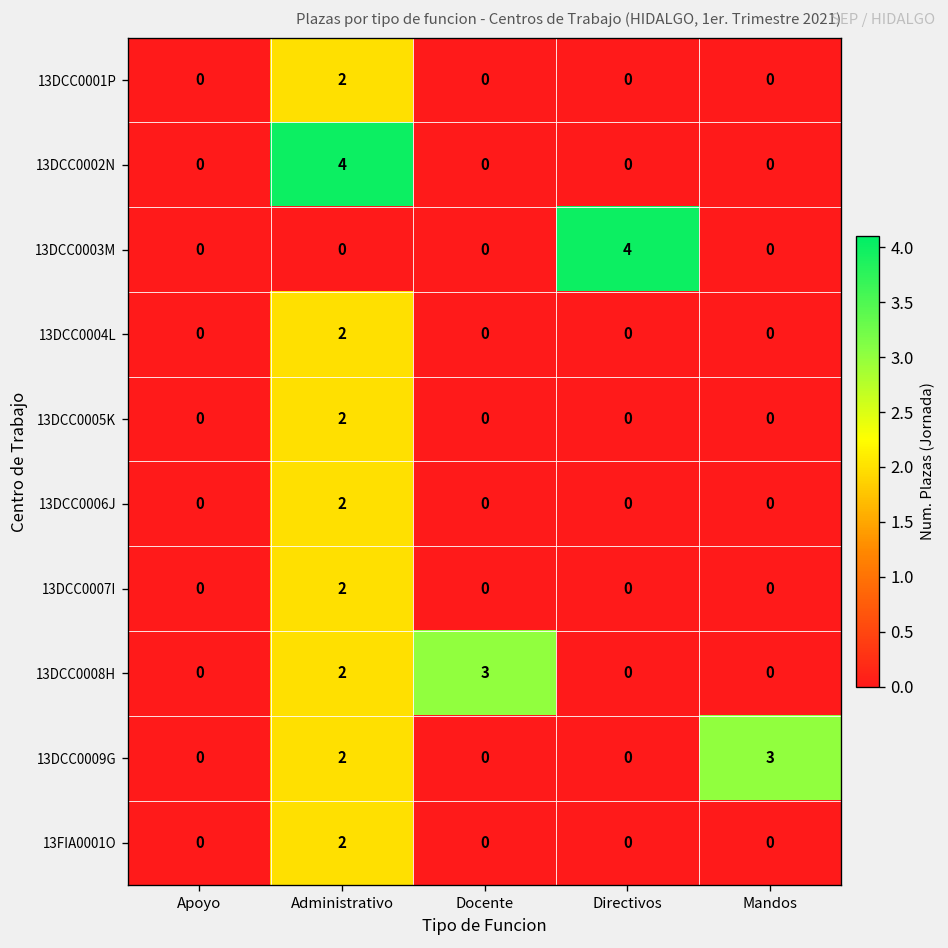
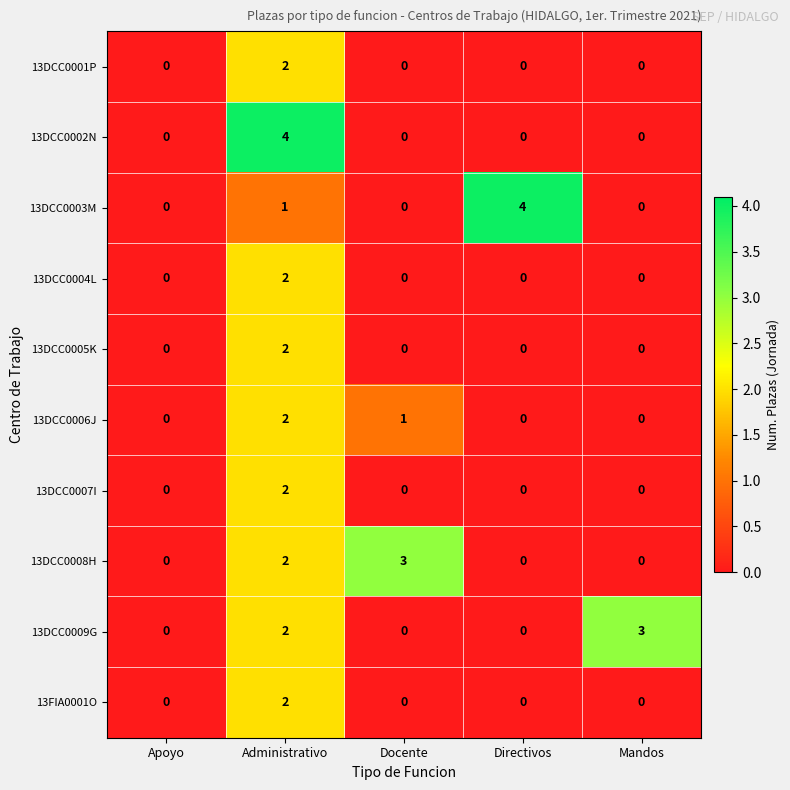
  {
    "13DCC0001P": {
      "Apoyo": 0,
      "Administrativo": 2,
      "Docente": 0,
      "Directivos": 0,
      "Mandos": 0
    },
    "13DCC0002N": {
      "Apoyo": 0,
      "Administrativo": 4,
      "Docente": 0,
      "Directivos": 0,
      "Mandos": 0
    },
    "13DCC0003M": {
      "Apoyo": 0,
-     "Administrativo": 0,
+     "Administrativo": 1,
      "Docente": 0,
      "Directivos": 4,
      "Mandos": 0
    },
    "13DCC0004L": {
      "Apoyo": 0,
      "Administrativo": 2,
      "Docente": 0,
      "Directivos": 0,
      "Mandos": 0
    },
    "13DCC0005K": {
      "Apoyo": 0,
      "Administrativo": 2,
      "Docente": 0,
      "Directivos": 0,
      "Mandos": 0
    },
    "13DCC0006J": {
      "Apoyo": 0,
      "Administrativo": 2,
-     "Docente": 0,
+     "Docente": 1,
      "Directivos": 0,
      "Mandos": 0
    },
    "13DCC0007I": {
      "Apoyo": 0,
      "Administrativo": 2,
      "Docente": 0,
      "Directivos": 0,
      "Mandos": 0
    },
    "13DCC0008H": {
      "Apoyo": 0,
      "Administrativo": 2,
      "Docente": 3,
      "Directivos": 0,
      "Mandos": 0
    },
    "13DCC0009G": {
      "Apoyo": 0,
      "Administrativo": 2,
      "Docente": 0,
      "Directivos": 0,
      "Mandos": 3
    },
    "13FIA0001O": {
      "Apoyo": 0,
      "Administrativo": 2,
      "Docente": 0,
      "Directivos": 0,
      "Mandos": 0
    }
  }
